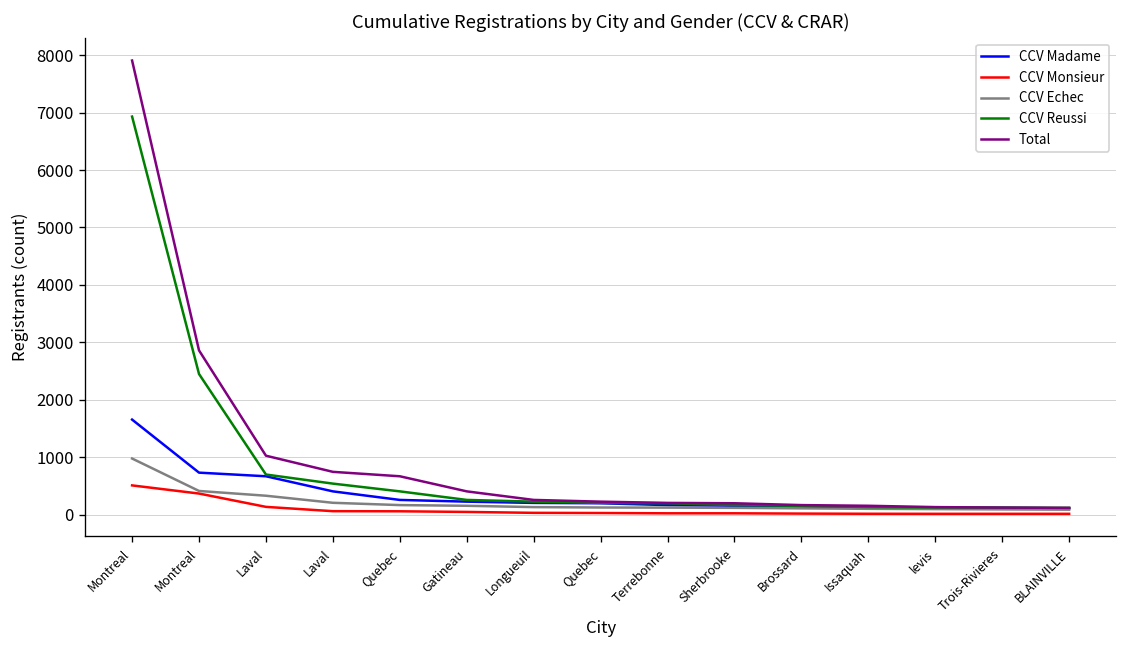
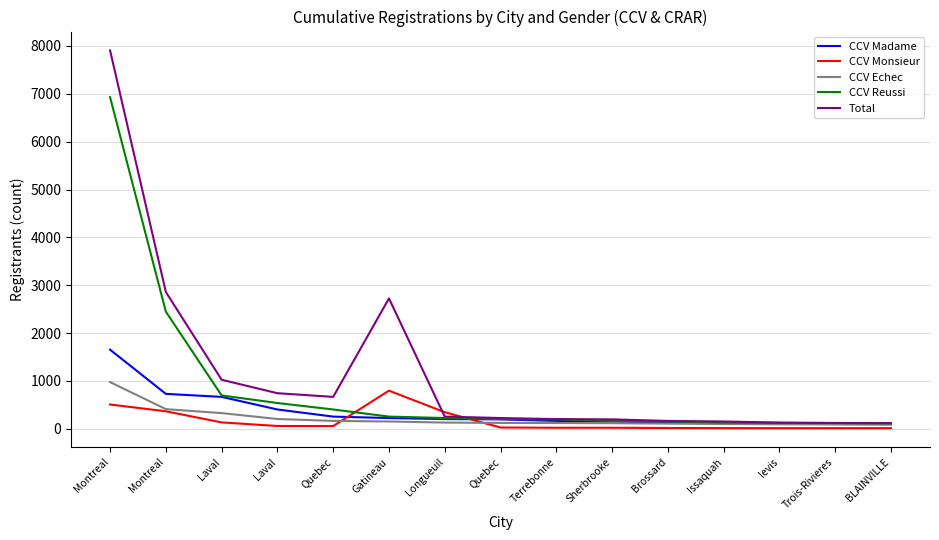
  {
    "CCV Monsieur": {
-     "Gatineau": 0,
-     "Longueuil": 0,
+     "Gatineau": 800,
+     "Longueuil": 300,
      "Terrebonne": 0,
      "Sherbrooke": 0,
      "Brossard": 0,
      "Issaquah": 0,
      "levis": 0,
      "Trois-Rivieres": 0,
      "BLAINVILLE": 0
    },
    "CCV Echec": {
      "Gatineau": 200,
      "Longueuil": 100
    },
    "Total": {
-     "Gatineau": 400
+     "Gatineau": 2700
    }
  }
